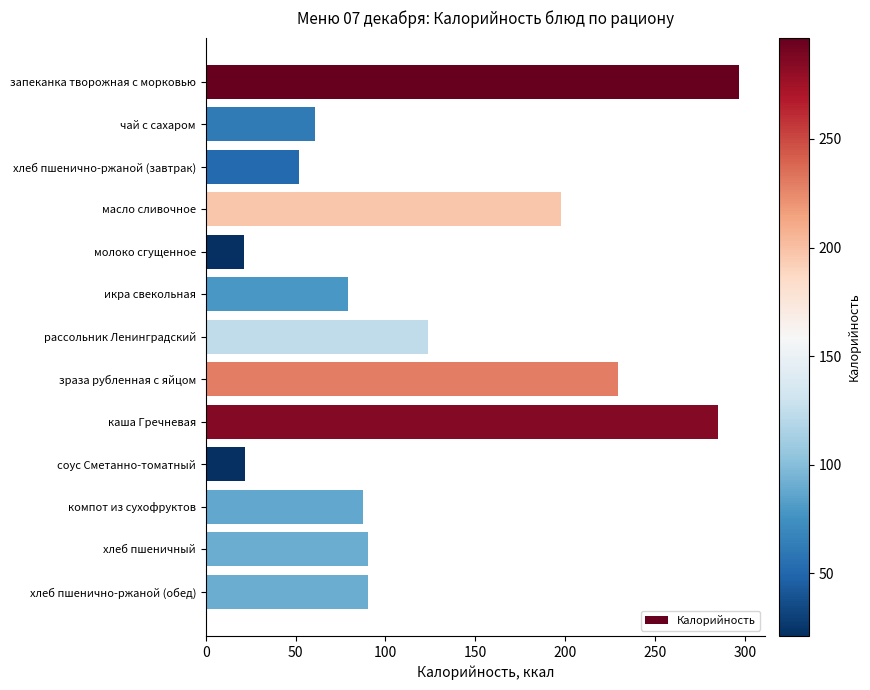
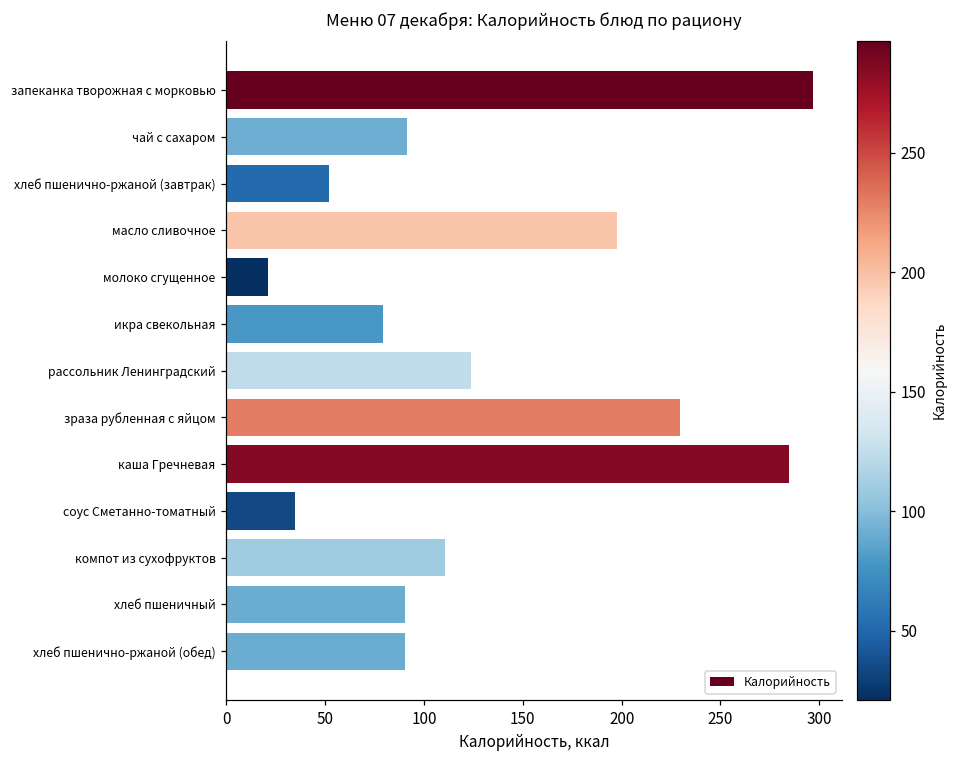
  {
    "запеканка творожная с морковью": 297,
-   "чай с сахаром": 61,
+   "чай с сахаром": 91,
    "хлеб пшенично-ржаной (завтрак)": 52,
    "масло сливочное": 197,
    "молоко сгущенное": 21,
    "икра свекольная": 79,
    "рассольник Ленинградский": 124,
    "зраза рубленная с яйцом": 229,
    "каша Гречневая": 285,
-   "соус Сметанно-томатный": 22,
-   "компот из сухофруктов": 88,
+   "соус Сметанно-томатный": 35,
+   "компот из сухофруктов": 110,
    "хлеб пшеничный": 90,
    "хлеб пшенично-ржаной (обед)": 90
  }
